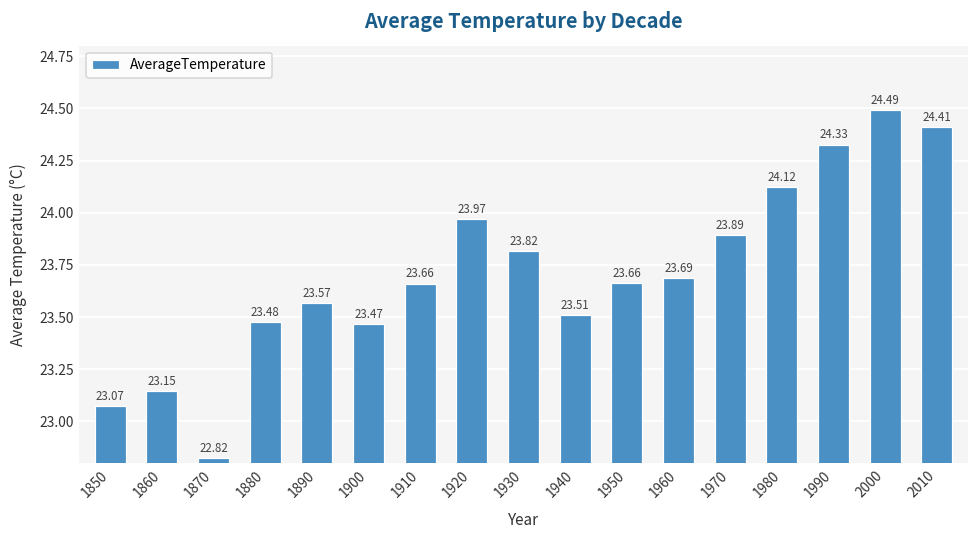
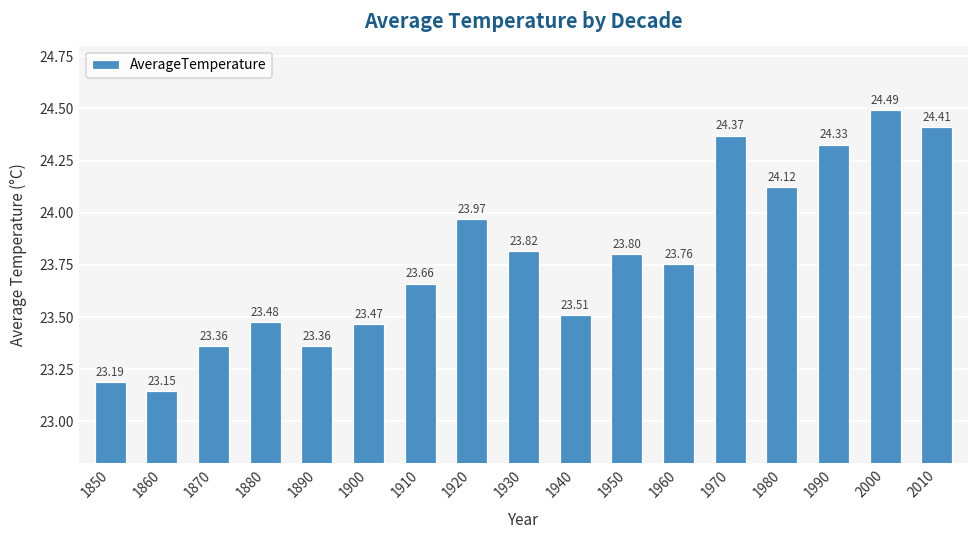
  {
-   "1850": 23.07,
+   "1850": 23.19,
    "1860": 23.15,
-   "1870": 22.82,
+   "1870": 23.36,
    "1880": 23.48,
-   "1890": 23.57,
+   "1890": 23.36,
    "1900": 23.47,
    "1910": 23.66,
    "1920": 23.97,
    "1930": 23.82,
    "1940": 23.51,
-   "1950": 23.66,
-   "1960": 23.69,
-   "1970": 23.89,
+   "1950": 23.80,
+   "1960": 23.76,
+   "1970": 24.37,
    "1980": 24.12,
    "1990": 24.33,
    "2000": 24.49,
    "2010": 24.41
  }
